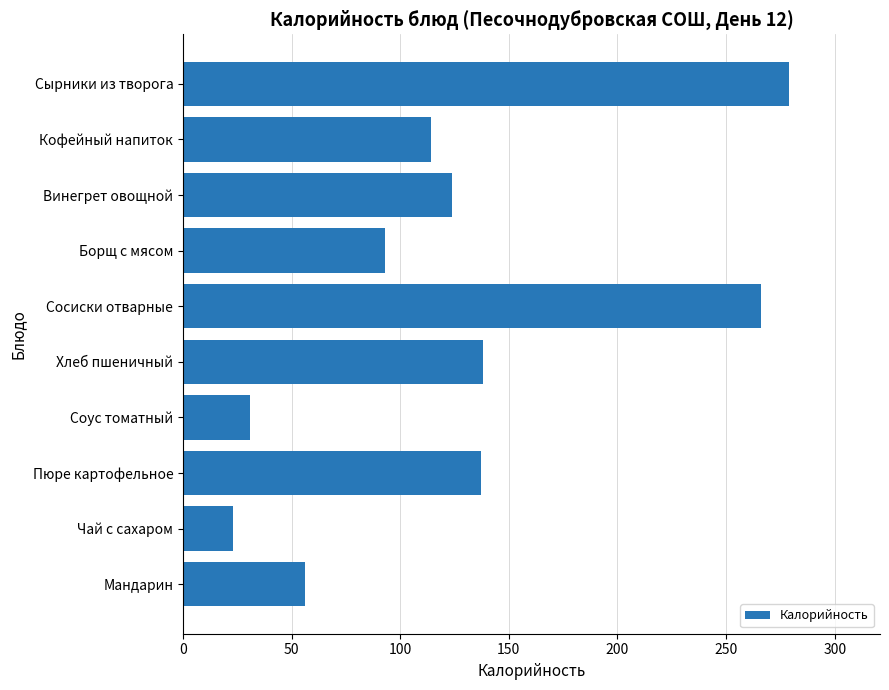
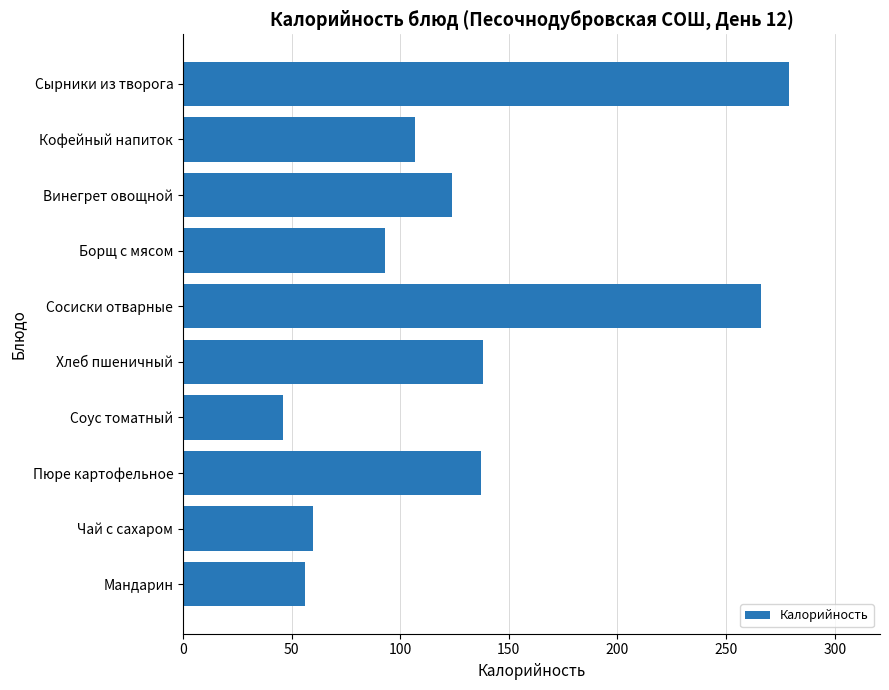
  {
    "Сырники из творога": 279,
-   "Кофейный напиток": 114,
+   "Кофейный напиток": 107,
    "Винегрет овощной": 124,
    "Борщ с мясом": 93,
    "Сосиски отварные": 266,
    "Хлеб пшеничный": 138,
-   "Соус томатный": 31,
+   "Соус томатный": 46,
    "Пюре картофельное": 137,
-   "Чай с сахаром": 23,
+   "Чай с сахаром": 60,
    "Мандарин": 56
  }
